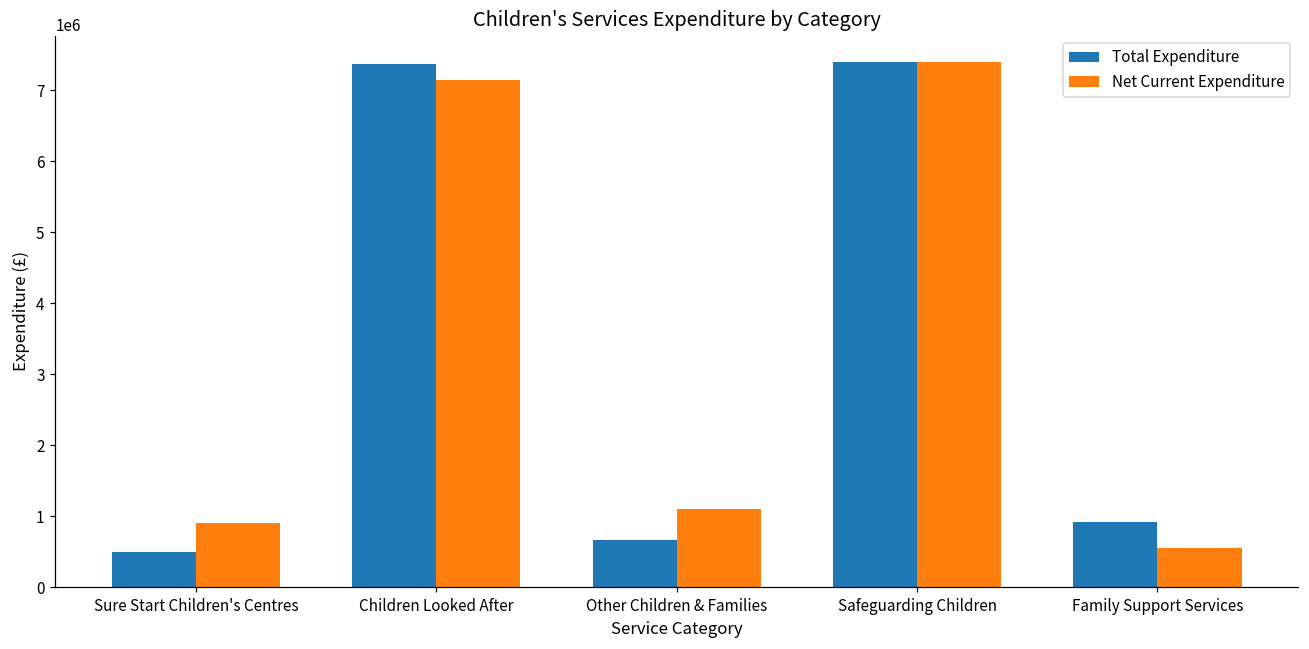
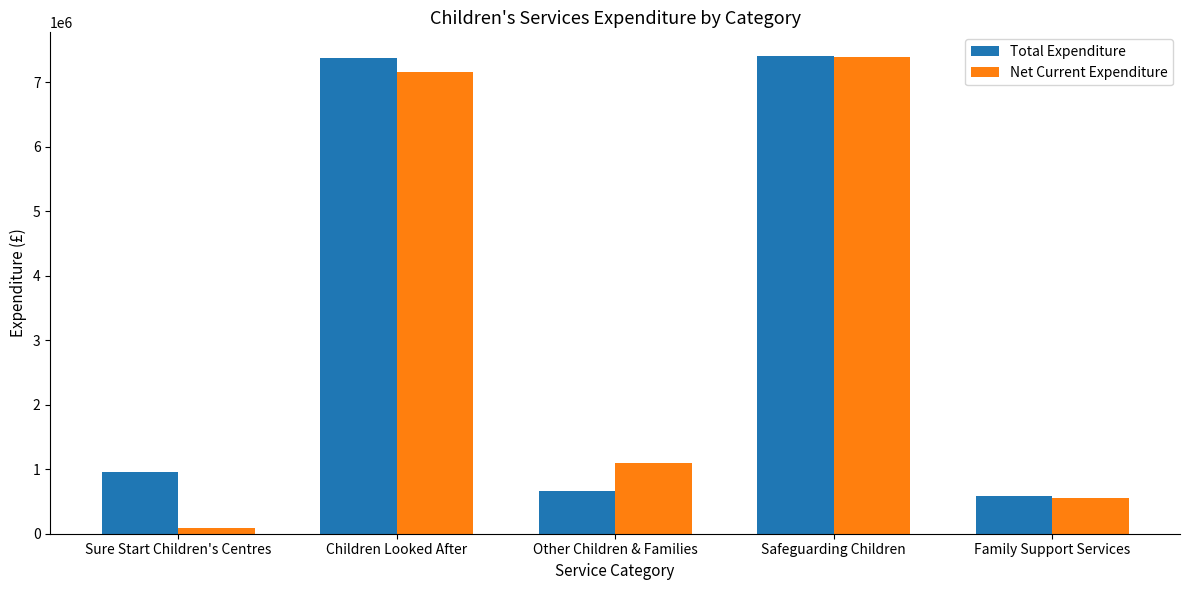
  {
    "Total Expenditure": {
-     "Sure Start Children's Centres": 500000,
+     "Sure Start Children's Centres": 1000000,
      "Children Looked After": 7400000,
      "Other Children & Families": 700000,
      "Safeguarding Children": 7400000,
-     "Family Support Services": 900000
+     "Family Support Services": 600000
    },
    "Net Current Expenditure": {
-     "Sure Start Children's Centres": 900000,
+     "Sure Start Children's Centres": 100000,
      "Children Looked After": 7200000,
      "Other Children & Families": 1100000,
      "Safeguarding Children": 7400000,
      "Family Support Services": 500000
    }
  }
